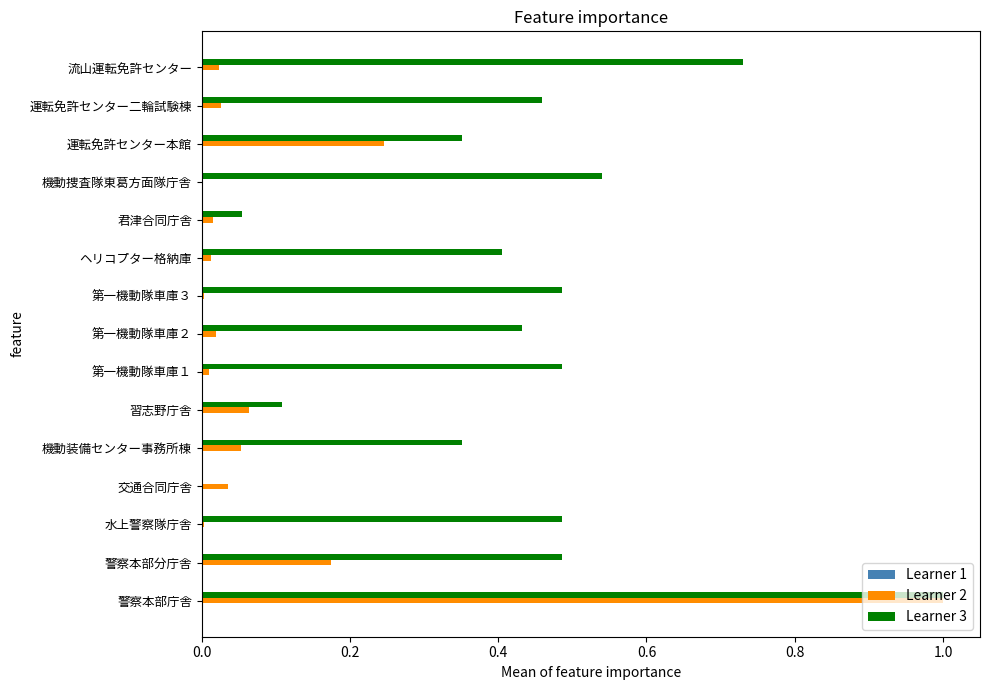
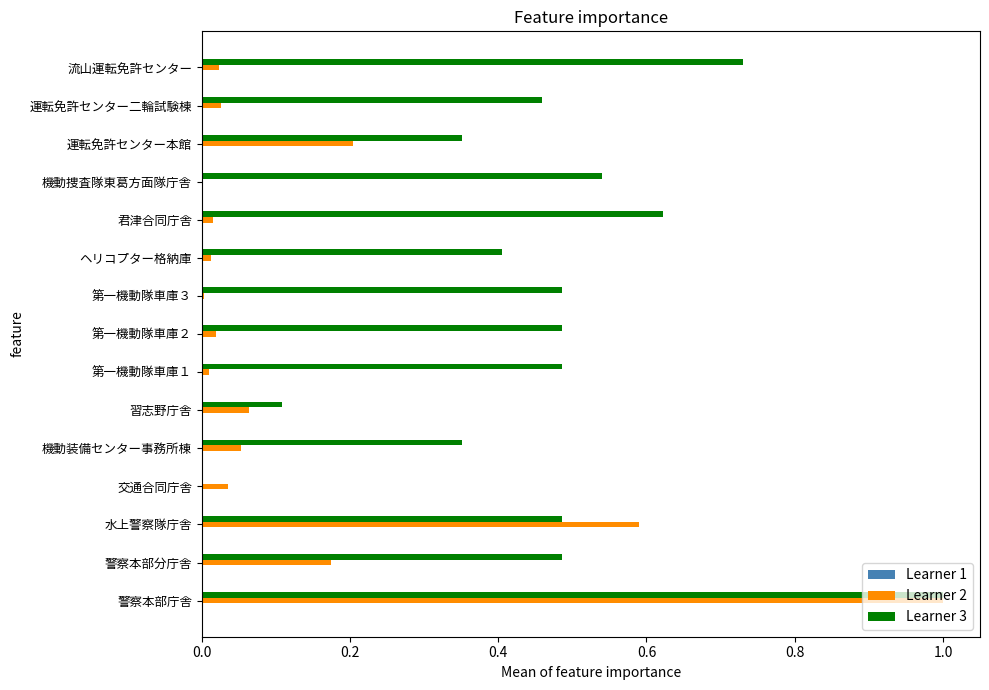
  {
    "Learner 1": {
      "流山運転免許センター": 0.00,
      "運転免許センター二輪試験棟": 0.00,
      "運転免許センター本館": 0.00,
      "機動捜査隊東葛方面隊庁舎": 0.00,
      "君津合同庁舎": 0.00,
      "ヘリコプター格納庫": 0.00,
      "第一機動隊車庫３": 0.00,
      "第一機動隊車庫２": 0.00,
      "第一機動隊車庫１": 0.00,
      "習志野庁舎": 0.00,
      "機動装備センター事務所棟": 0.00,
      "交通合同庁舎": 0.00,
      "水上警察隊庁舎": 0.00,
      "警察本部分庁舎": 0.00,
      "警察本部庁舎": 0.00
    },
    "Learner 2": {
      "流山運転免許センター": 0.02,
      "運転免許センター二輪試験棟": 0.03,
-     "運転免許センター本館": 0.25,
+     "運転免許センター本館": 0.20,
      "機動捜査隊東葛方面隊庁舎": 0.00,
      "君津合同庁舎": 0.01,
      "ヘリコプター格納庫": 0.01,
      "第一機動隊車庫２": 0.02,
      "第一機動隊車庫１": 0.01,
      "習志野庁舎": 0.06,
      "機動装備センター事務所棟": 0.05,
      "交通合同庁舎": 0.03,
-     "水上警察隊庁舎": 0.00,
+     "水上警察隊庁舎": 0.59,
      "警察本部分庁舎": 0.17
    },
    "Learner 3": {
      "流山運転免許センター": 0.73,
      "運転免許センター二輪試験棟": 0.46,
      "運転免許センター本館": 0.35,
      "機動捜査隊東葛方面隊庁舎": 0.54,
-     "君津合同庁舎": 0.05,
+     "君津合同庁舎": 0.62,
      "ヘリコプター格納庫": 0.41,
      "第一機動隊車庫３": 0.49,
-     "第一機動隊車庫２": 0.43,
+     "第一機動隊車庫２": 0.49,
      "第一機動隊車庫１": 0.49,
      "習志野庁舎": 0.11,
      "機動装備センター事務所棟": 0.35,
      "交通合同庁舎": 0.00,
      "水上警察隊庁舎": 0.49,
      "警察本部分庁舎": 0.49
    }
  }
